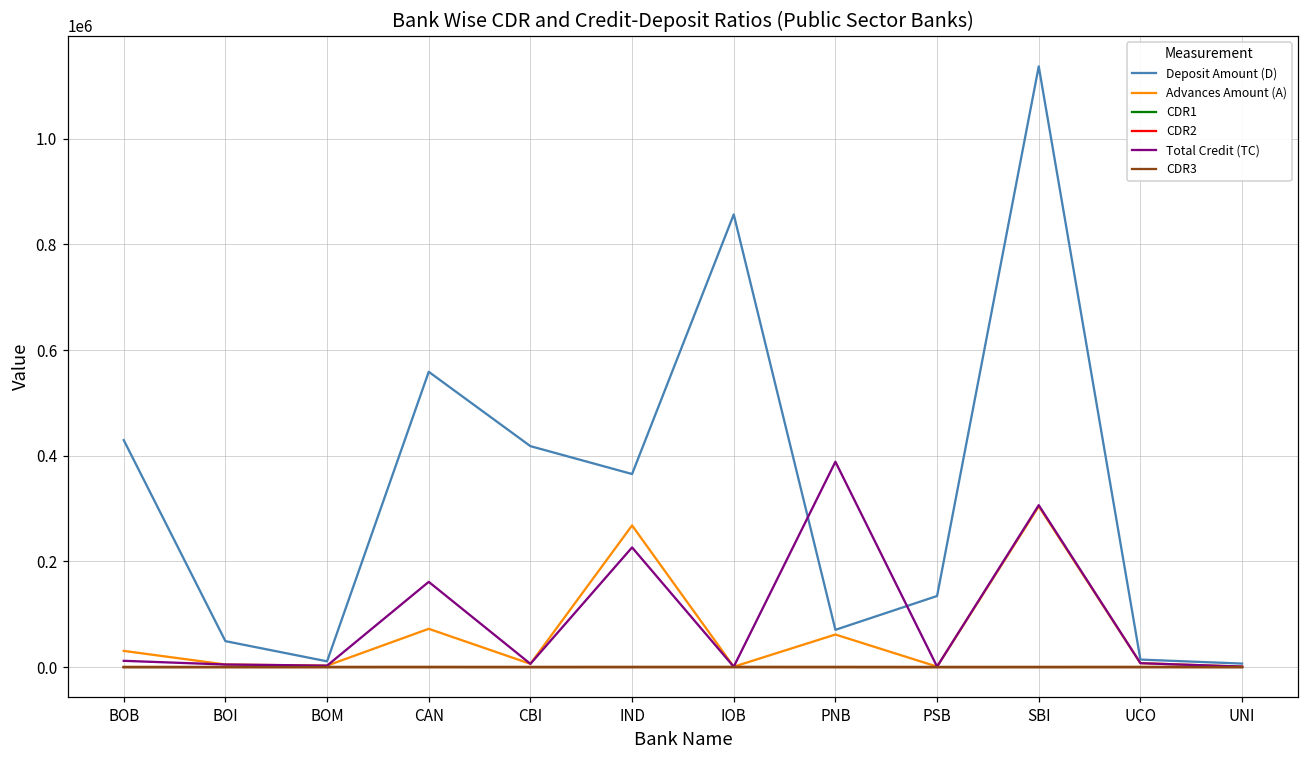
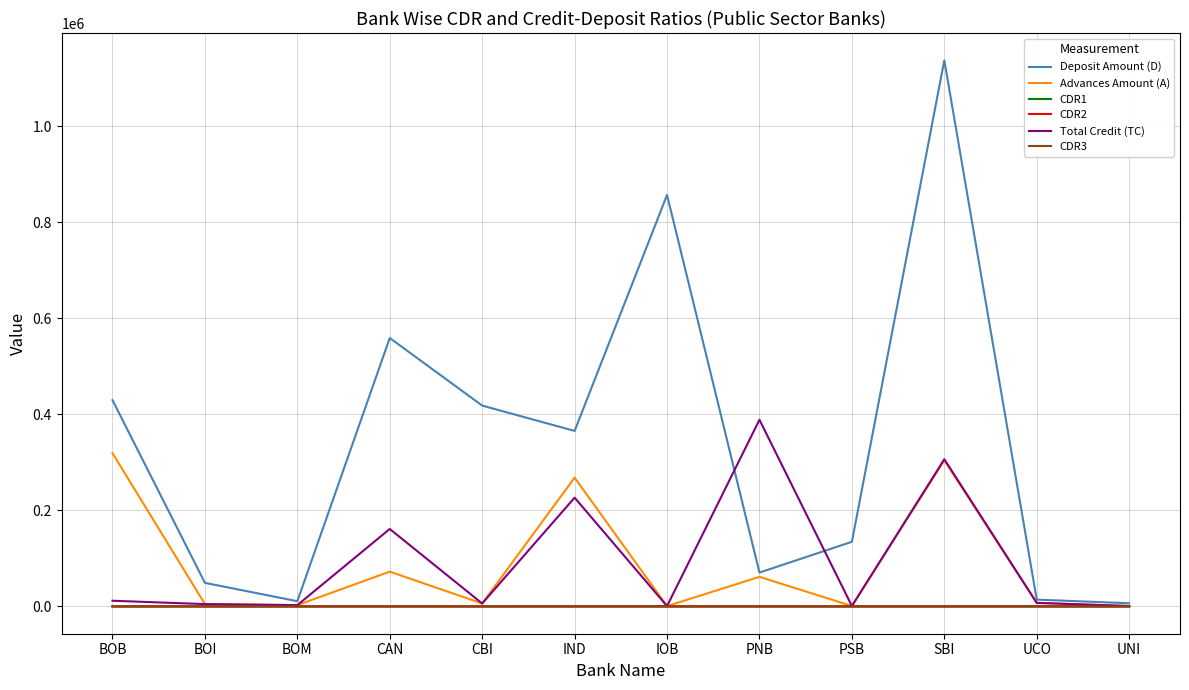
  {
    "Deposit Amount (D)": {
      "BOB": 430000,
      "BOI": 50000,
      "BOM": 10000,
      "CAN": 560000,
      "CBI": 420000,
      "IND": 370000,
      "IOB": 860000,
      "PNB": 70000,
      "PSB": 130000,
      "SBI": 1140000,
      "UCO": 10000,
      "UNI": 10000
    },
    "Advances Amount (A)": {
-     "BOB": 30000,
+     "BOB": 320000,
      "CAN": 70000,
      "IND": 270000,
      "PNB": 60000
    },
    "CDR3": {
      "BOB": 0,
      "CAN": 0,
      "CBI": 0,
      "IND": 0,
      "PNB": 0,
      "SBI": 0,
      "UCO": 0
    },
    "Total Credit (TC)": {
      "BOB": 10000,
      "CAN": 160000,
      "IND": 230000,
      "PNB": 390000
    }
  }
